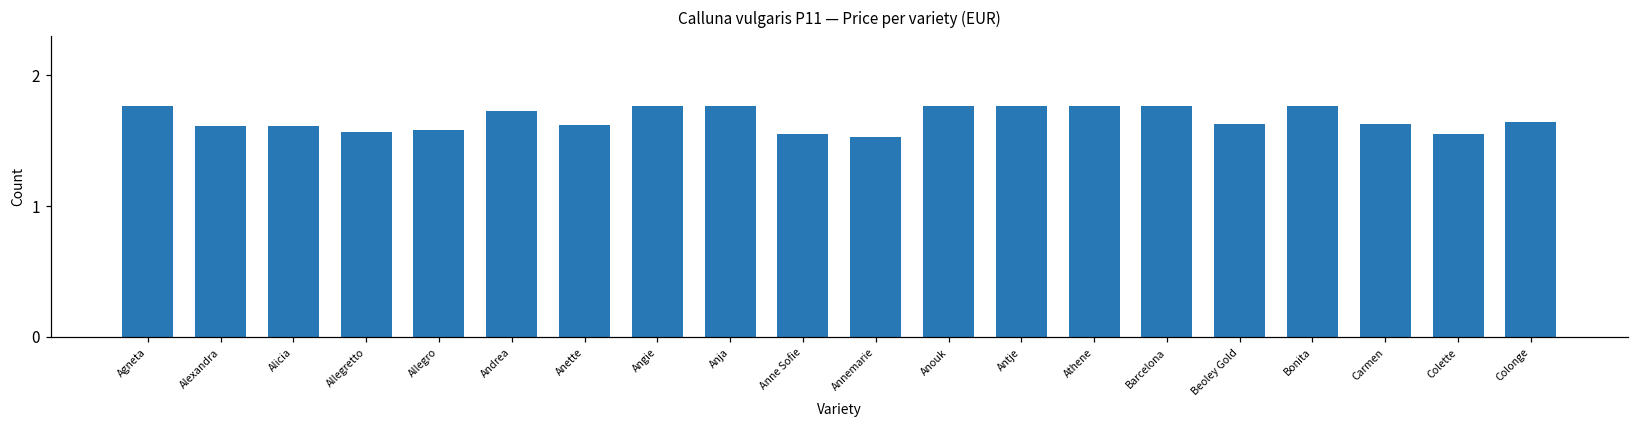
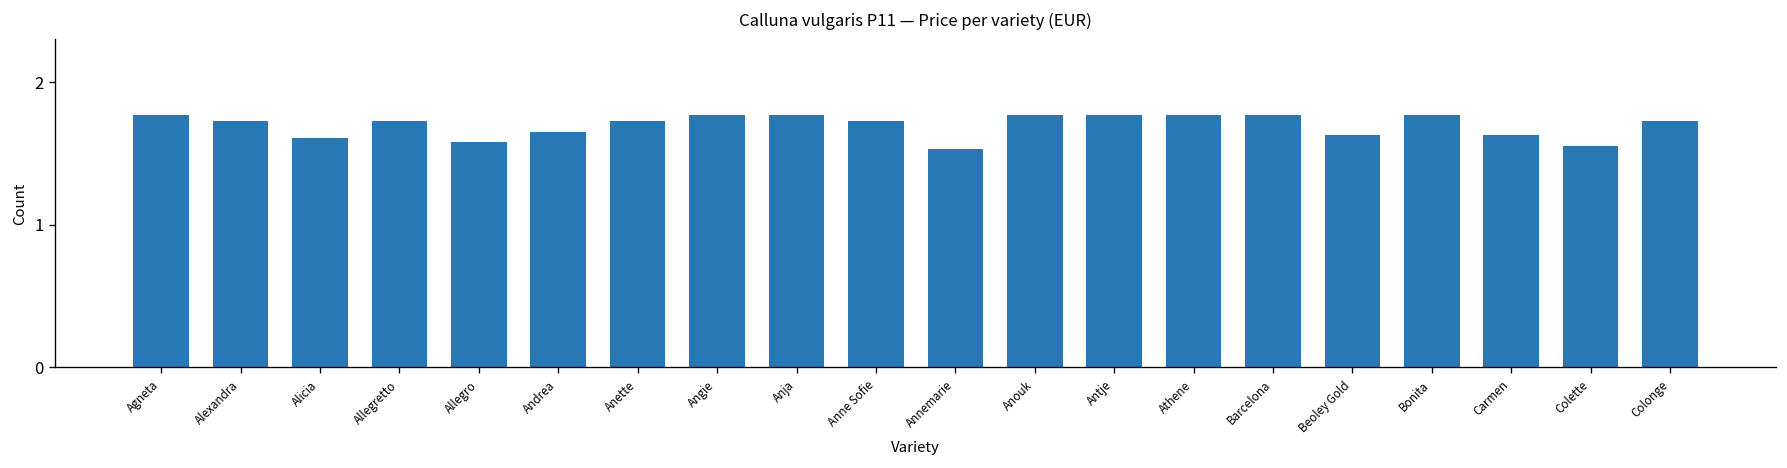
  {
    "Agneta": 1.77,
-   "Alexandra": 1.61,
+   "Alexandra": 1.73,
    "Alicia": 1.61,
-   "Allegretto": 1.57,
+   "Allegretto": 1.73,
    "Allegro": 1.58,
-   "Andrea": 1.73,
-   "Anette": 1.62,
+   "Andrea": 1.65,
+   "Anette": 1.73,
    "Angie": 1.77,
    "Anja": 1.77,
-   "Anne Sofie": 1.55,
+   "Anne Sofie": 1.73,
    "Annemarie": 1.53,
    "Anouk": 1.77,
    "Antje": 1.77,
    "Athene": 1.77,
    "Barcelona": 1.77,
    "Beoley Gold": 1.63,
    "Bonita": 1.77,
    "Carmen": 1.63,
    "Colette": 1.55,
-   "Colonge": 1.64
+   "Colonge": 1.73
  }
